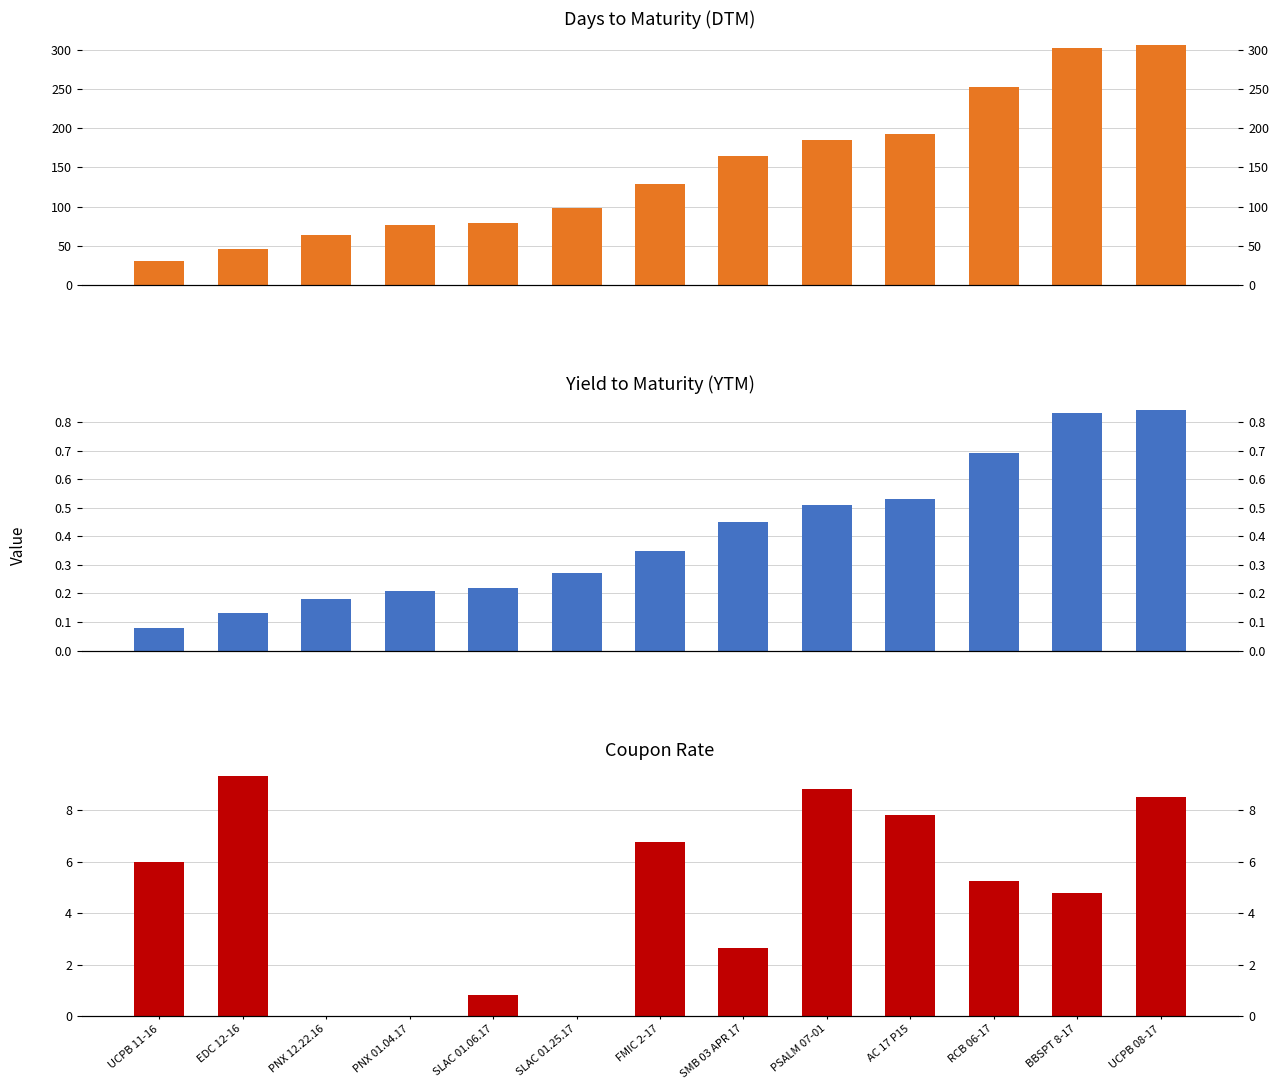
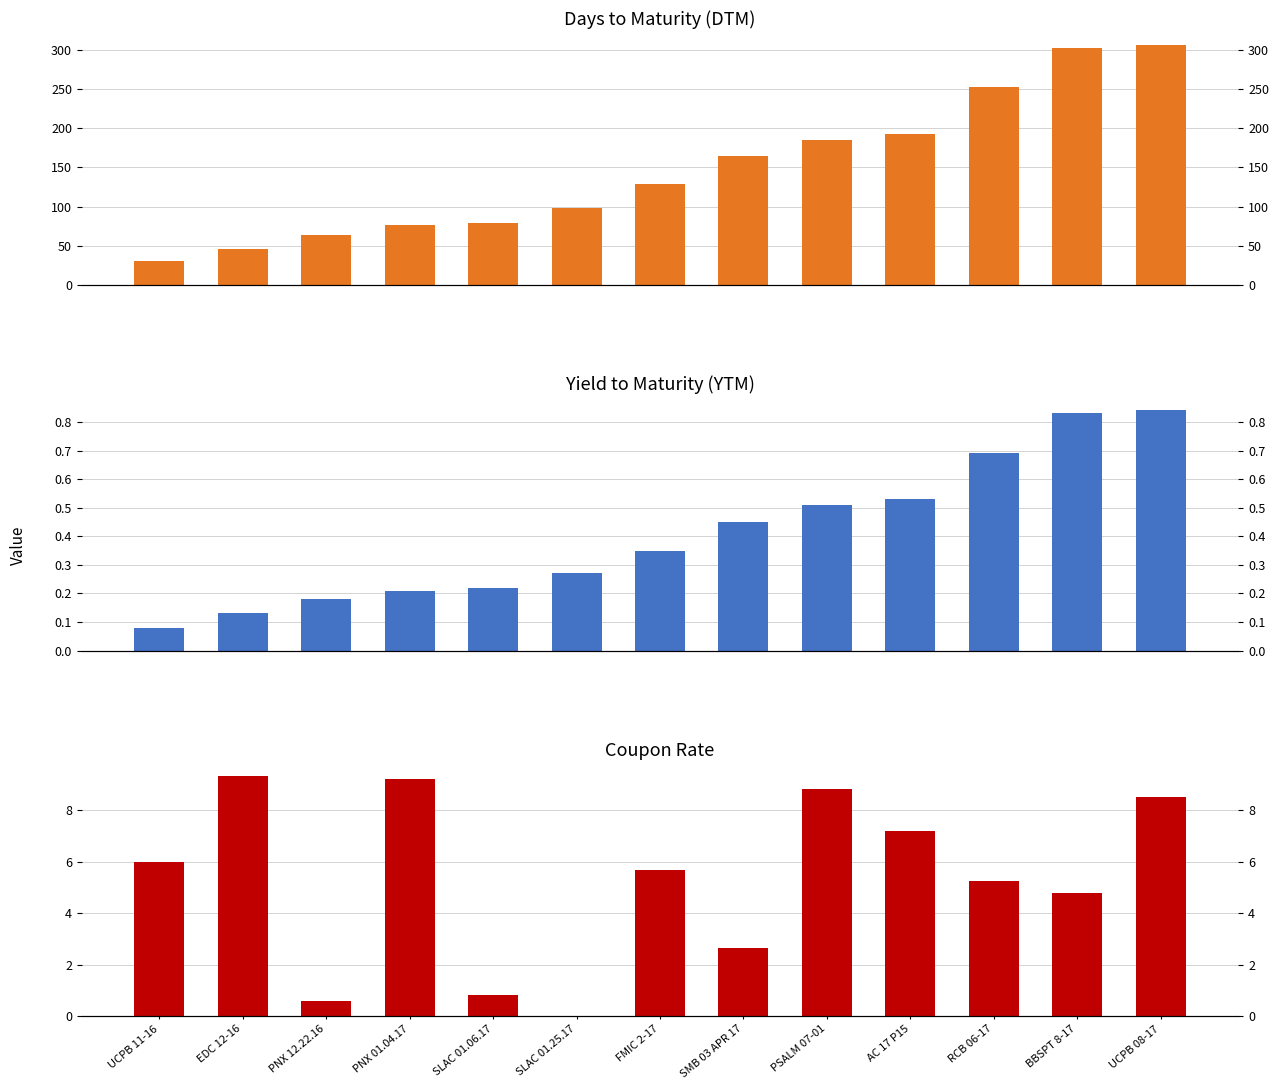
  {
    "Coupon Rate": {
      "UCPB 11-16": 6.0,
      "EDC 12-16": 9.3,
-     "PNX 12.22.16": 0.0,
-     "PNX 01.04.17": 0.0,
+     "PNX 12.22.16": 0.6,
+     "PNX 01.04.17": 9.2,
      "SLAC 01.06.17": 0.8,
      "SLAC 01.25.17": 0.0,
-     "FMIC 2-17": 6.8,
+     "FMIC 2-17": 5.7,
      "SMB 03 APR 17": 2.7,
      "PSALM 07-01": 8.8,
-     "AC 17 P15": 7.8,
+     "AC 17 P15": 7.2,
      "RCB 06-17": 5.3,
      "BBSPT 8-17": 4.8,
      "UCPB 08-17": 8.5
    }
  }
